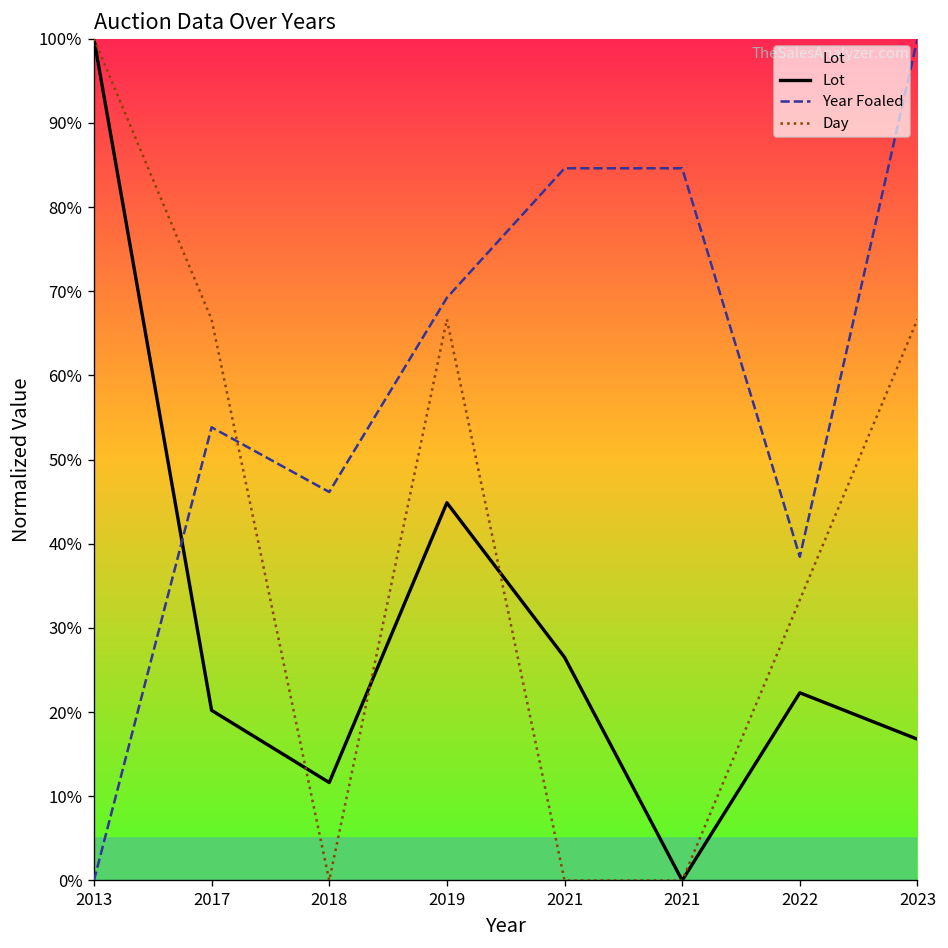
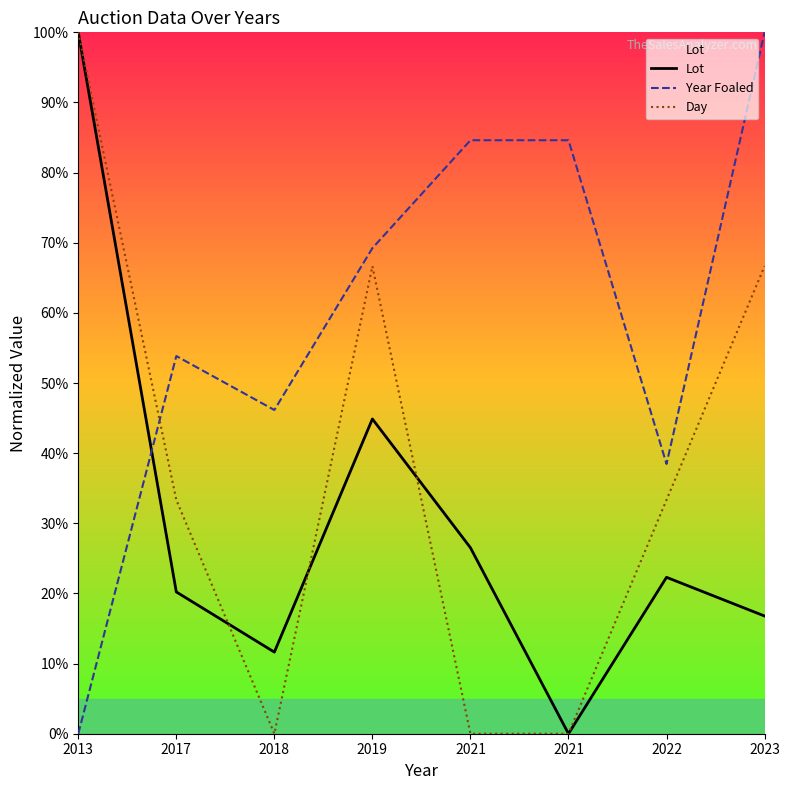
  {
    "Year Foaled": {
      "2017": "54%",
      "2018": "46%",
      "2019": "69%",
      "2022": "38%",
      "2023": "100%"
    },
    "Day": {
-     "2017": "67%",
+     "2017": "33%",
      "2019": "67%",
      "2022": "33%",
      "2023": "67%"
    }
  }
